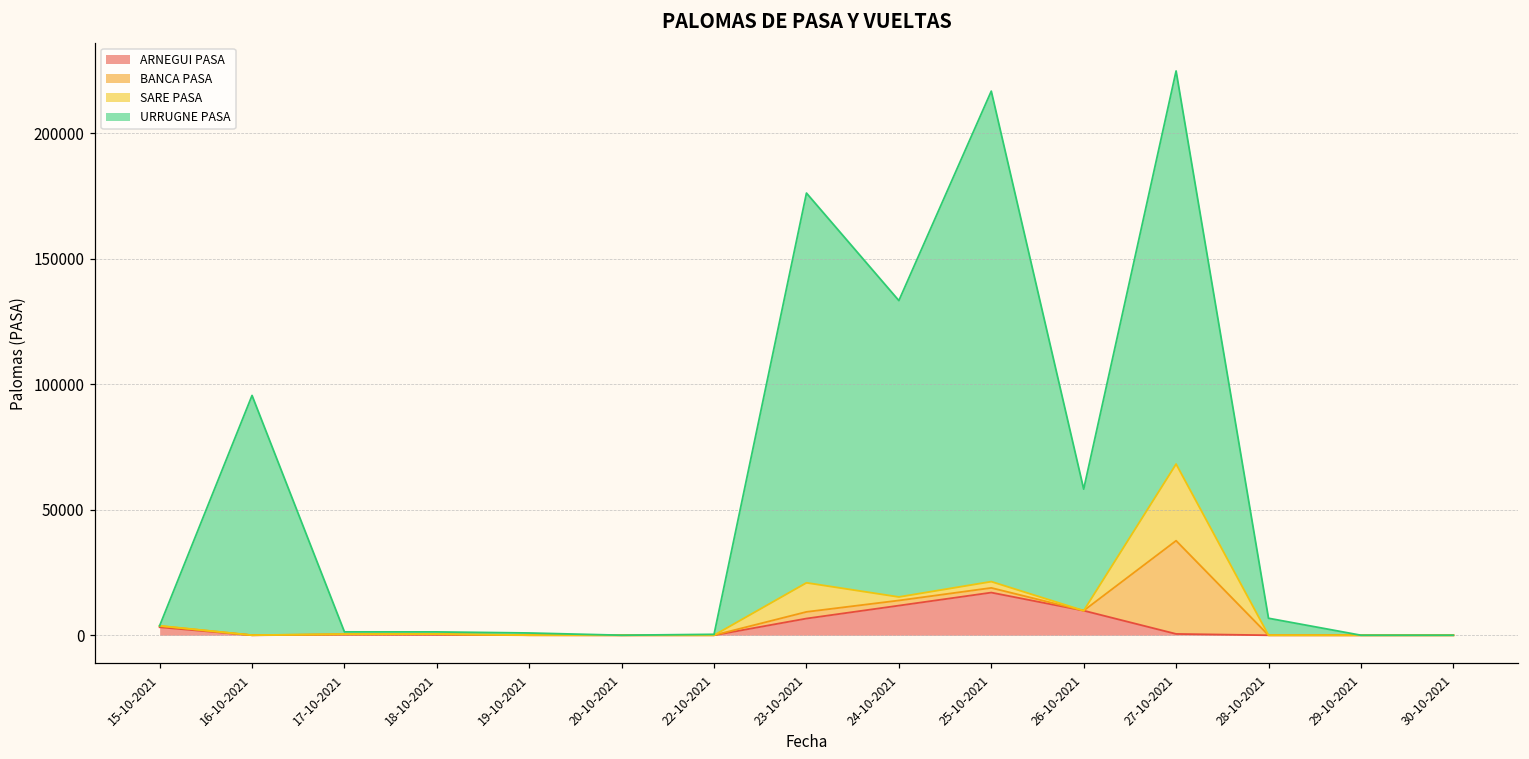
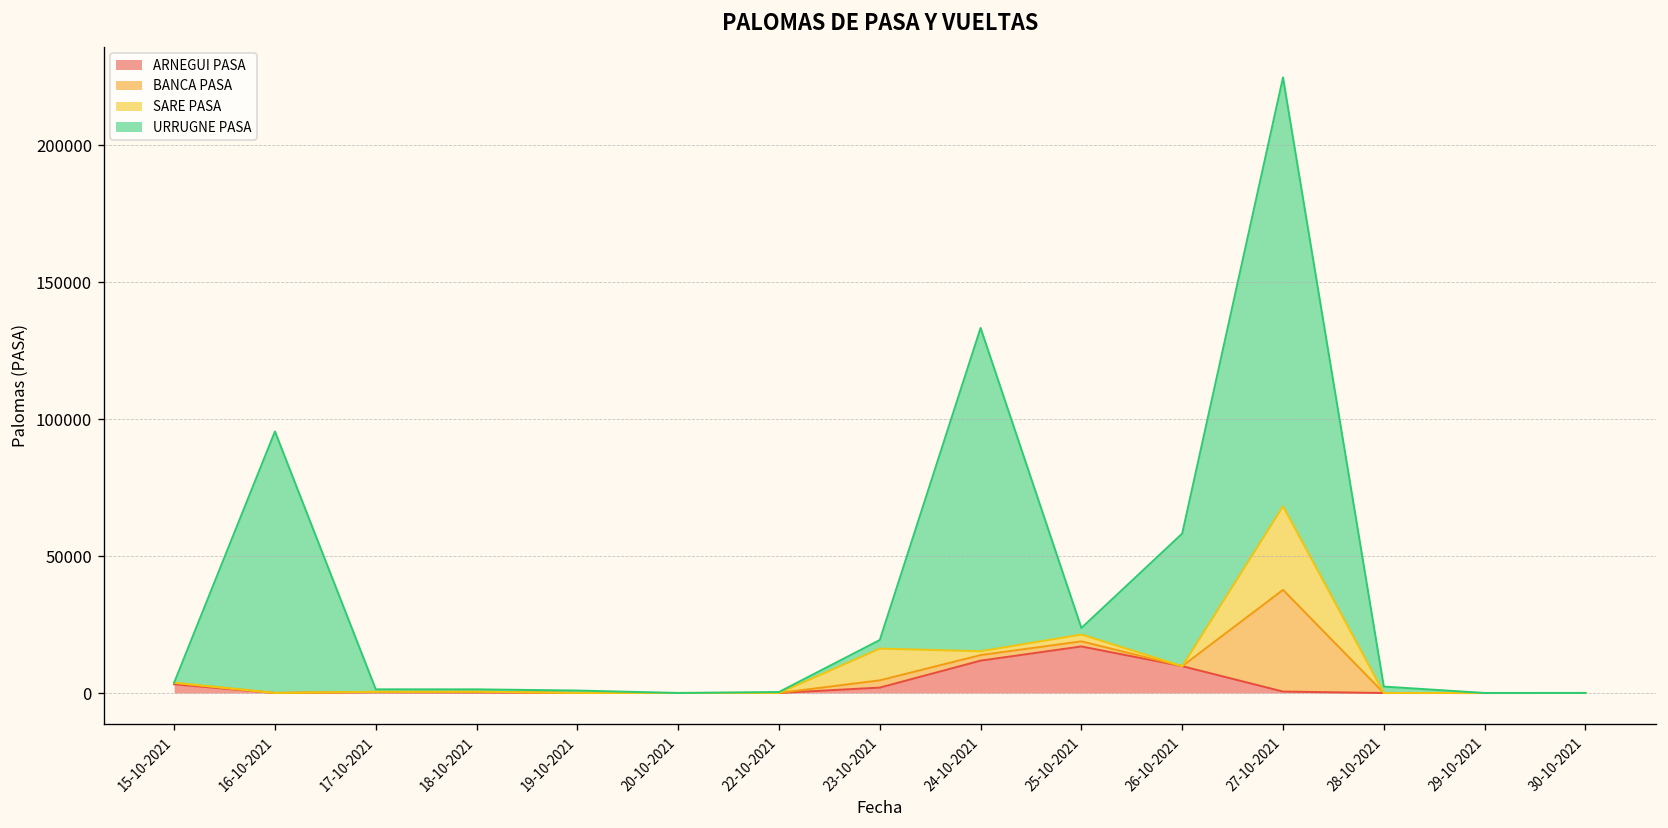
  {
    "ARNEGUI PASA": {
-     "23-10-2021": 7000,
+     "23-10-2021": 2000,
      "24-10-2021": 12000,
      "25-10-2021": 17000,
      "27-10-2021": 1000
    },
    "URRUGNE PASA": {
      "16-10-2021": 95000,
-     "23-10-2021": 155000,
+     "23-10-2021": 3000,
      "24-10-2021": 118000,
-     "25-10-2021": 195000,
+     "25-10-2021": 2000,
      "26-10-2021": 48000,
      "27-10-2021": 157000,
-     "28-10-2021": 7000
+     "28-10-2021": 2000
    }
  }
